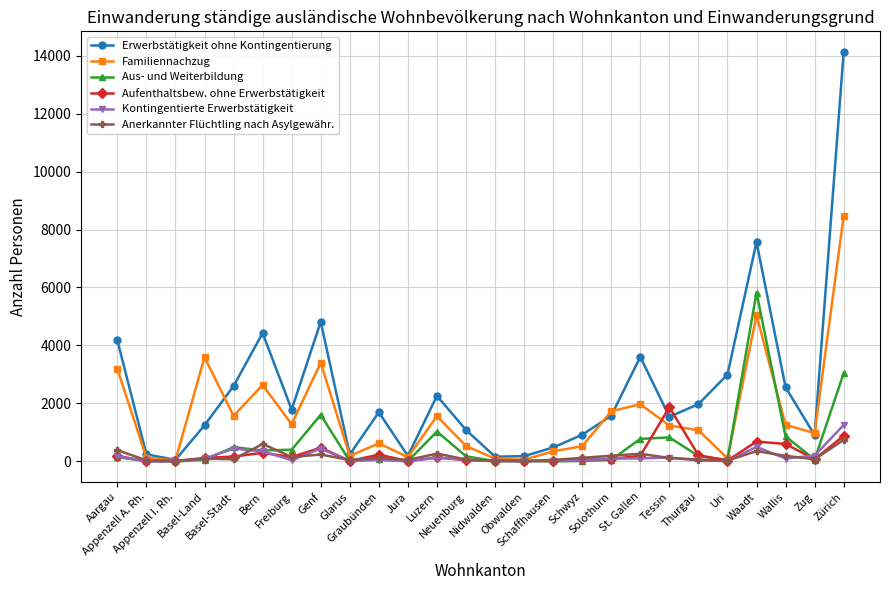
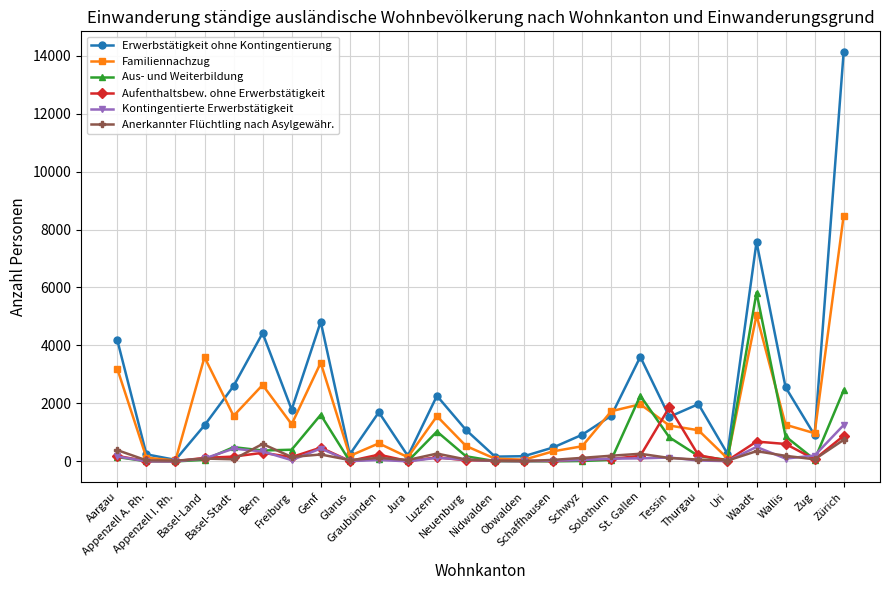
  {
    "Erwerbstätigkeit ohne Kontingentierung": {
      "Aargau": 4200,
      "Appenzell A. Rh.": 200,
      "Basel-Land": 1200,
      "Basel-Stadt": 2600,
      "Bern": 4400,
      "Freiburg": 1800,
      "Genf": 4800,
      "Graubünden": 1700,
      "Luzern": 2300,
      "Neuenburg": 1100,
      "Obwalden": 200,
      "Schaffhausen": 500,
      "Schwyz": 900,
      "Solothurn": 1600,
      "St. Gallen": 3600,
      "Tessin": 1500,
      "Thurgau": 2000,
-     "Uri": 3000,
+     "Uri": 300,
      "Waadt": 7600,
      "Wallis": 2600,
      "Zürich": 14100
    },
    "Familiennachzug": {
      "Aargau": 3200,
      "Appenzell A. Rh.": 100,
      "Basel-Land": 3600,
      "Basel-Stadt": 1600,
      "Bern": 2600,
      "Freiburg": 1300,
      "Genf": 3400,
      "Graubünden": 600,
      "Luzern": 1600,
      "Neuenburg": 500,
      "Schaffhausen": 300,
      "Schwyz": 500,
      "Solothurn": 1700,
      "St. Gallen": 2000,
      "Tessin": 1200,
      "Thurgau": 1100,
      "Waadt": 5000,
      "Wallis": 1300,
      "Zürich": 8500
    },
    "Aus- und Weiterbildung": {
      "Freiburg": 400,
      "Genf": 1600,
      "Luzern": 1000,
      "Neuenburg": 200,
-     "St. Gallen": 800,
+     "St. Gallen": 2300,
      "Tessin": 800,
      "Waadt": 5800,
      "Wallis": 900,
-     "Zürich": 3000
+     "Zürich": 2500
    },
    "Aufenthaltsbew. ohne Erwerbstätigkeit": {
      "Basel-Stadt": 200,
      "Graubünden": 200,
      "Tessin": 1900,
      "Waadt": 700,
      "Wallis": 600,
      "Zürich": 900
    },
    "Kontingentierte Erwerbstätigkeit": {
      "Freiburg": 0,
      "St. Gallen": 100,
      "Waadt": 500,
      "Wallis": 100,
      "Zug": 200,
      "Zürich": 1300
    },
    "Anerkannter Flüchtling nach Asylgewähr.": {
      "Aargau": 400,
      "Basel-Stadt": 100,
      "Bern": 600,
      "Genf": 200,
      "Luzern": 300,
      "Solothurn": 200,
      "Waadt": 400,
      "Wallis": 200,
      "Zürich": 700
    }
  }
